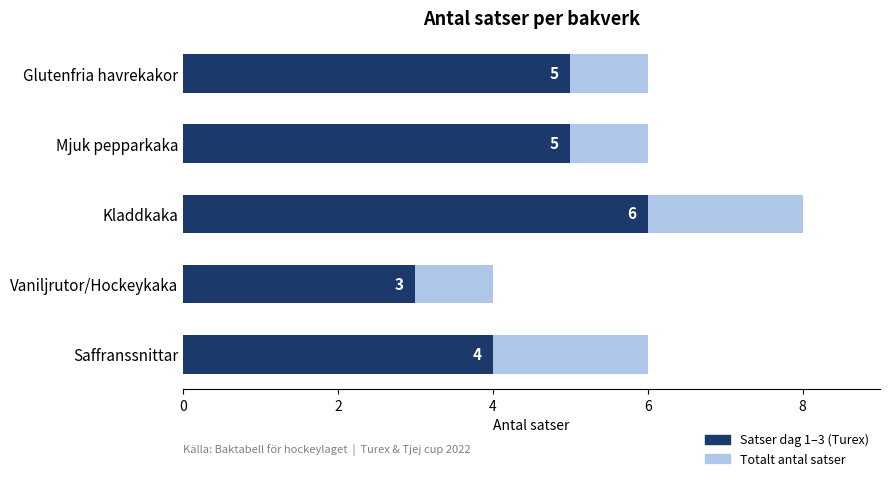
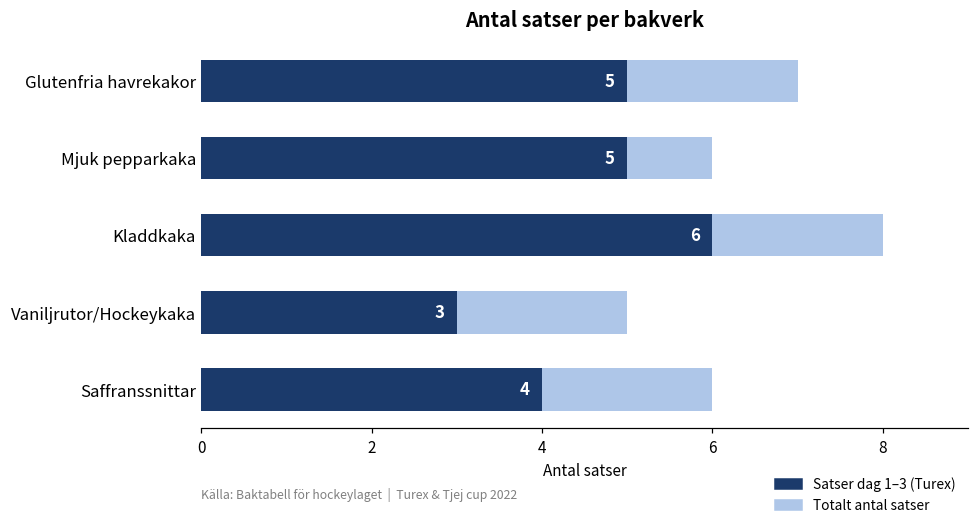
  {
    "Totalt antal satser": {
-     "Glutenfria havrekakor": 6,
+     "Glutenfria havrekakor": 7,
      "Mjuk pepparkaka": 6,
      "Kladdkaka": 8,
-     "Vaniljrutor/Hockeykaka": 4,
+     "Vaniljrutor/Hockeykaka": 5,
      "Saffranssnittar": 6
    }
  }
